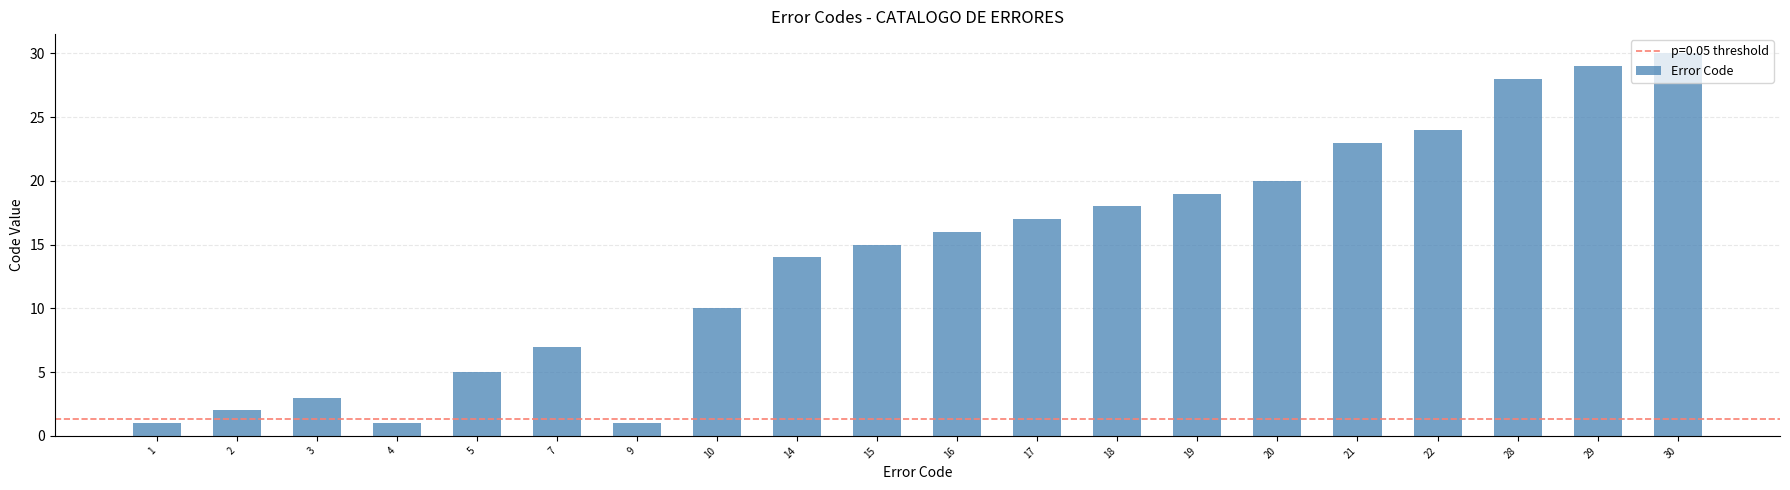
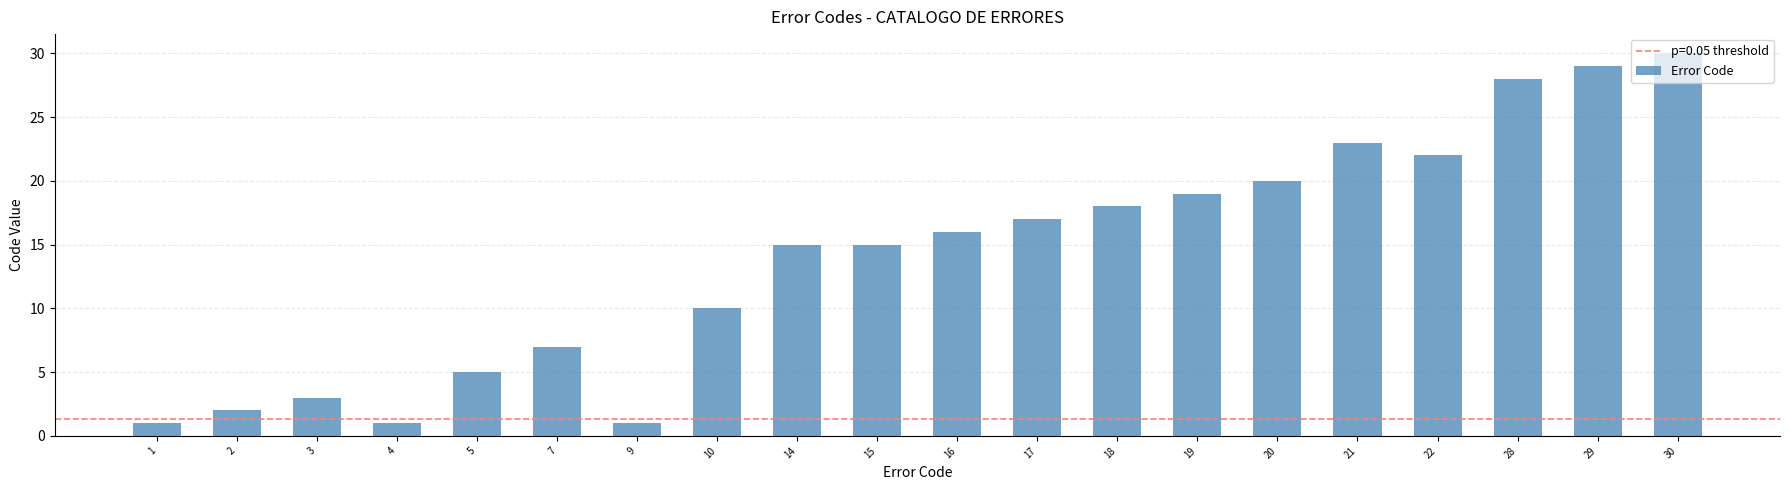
  {
    "1": 1,
    "2": 2,
    "3": 3,
    "4": 1,
    "5": 5,
    "7": 7,
    "9": 1,
    "10": 10,
-   "14": 14,
+   "14": 15,
    "15": 15,
    "16": 16,
    "17": 17,
    "18": 18,
    "19": 19,
    "20": 20,
    "21": 23,
-   "22": 24,
+   "22": 22,
    "28": 28,
    "29": 29
  }
